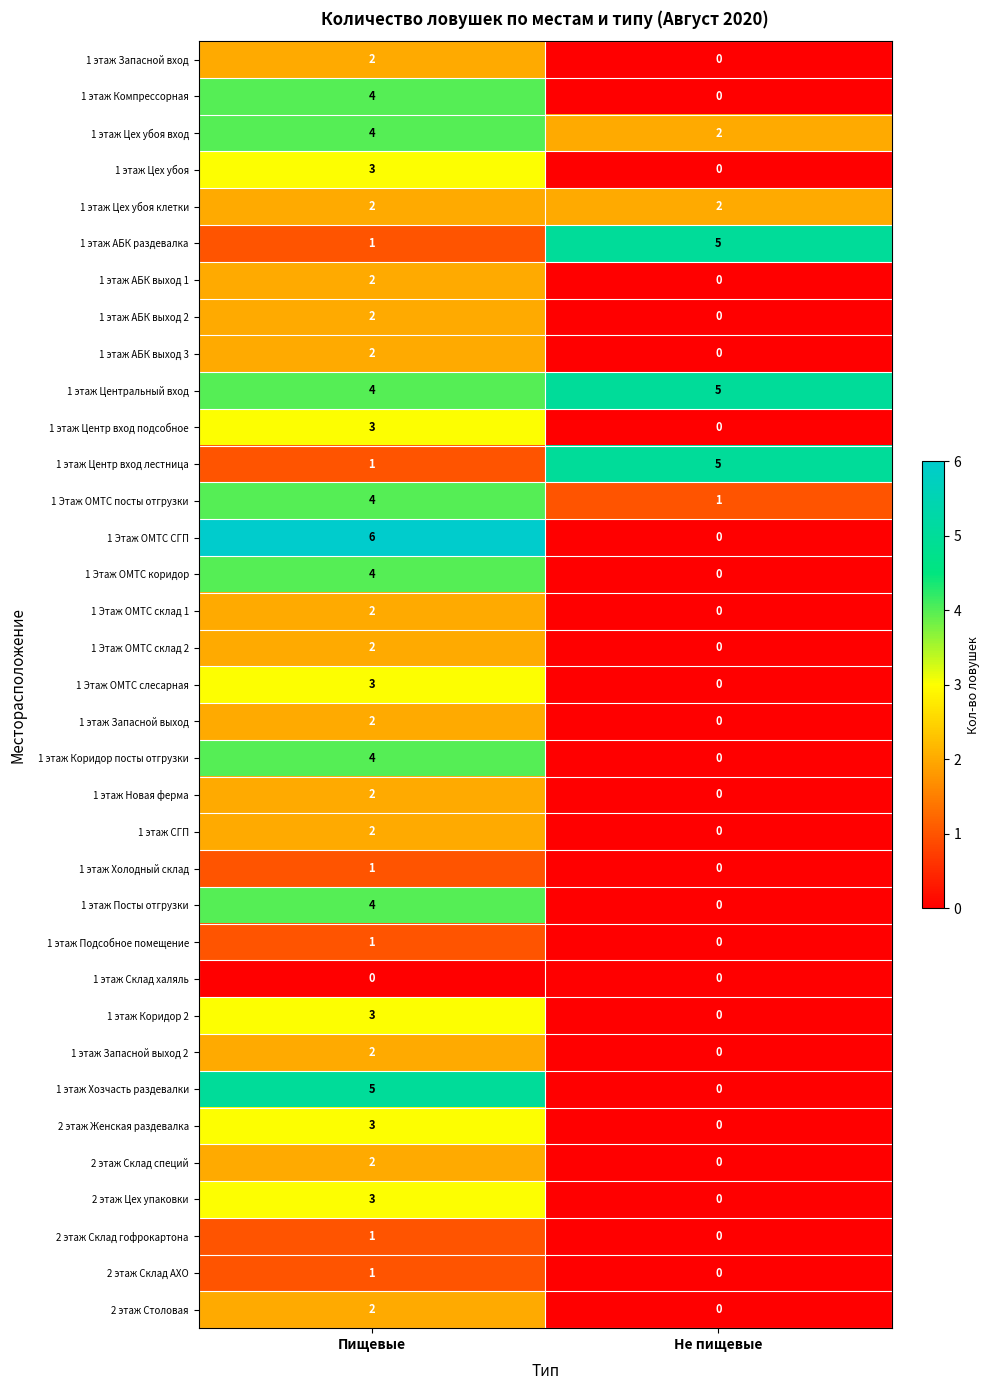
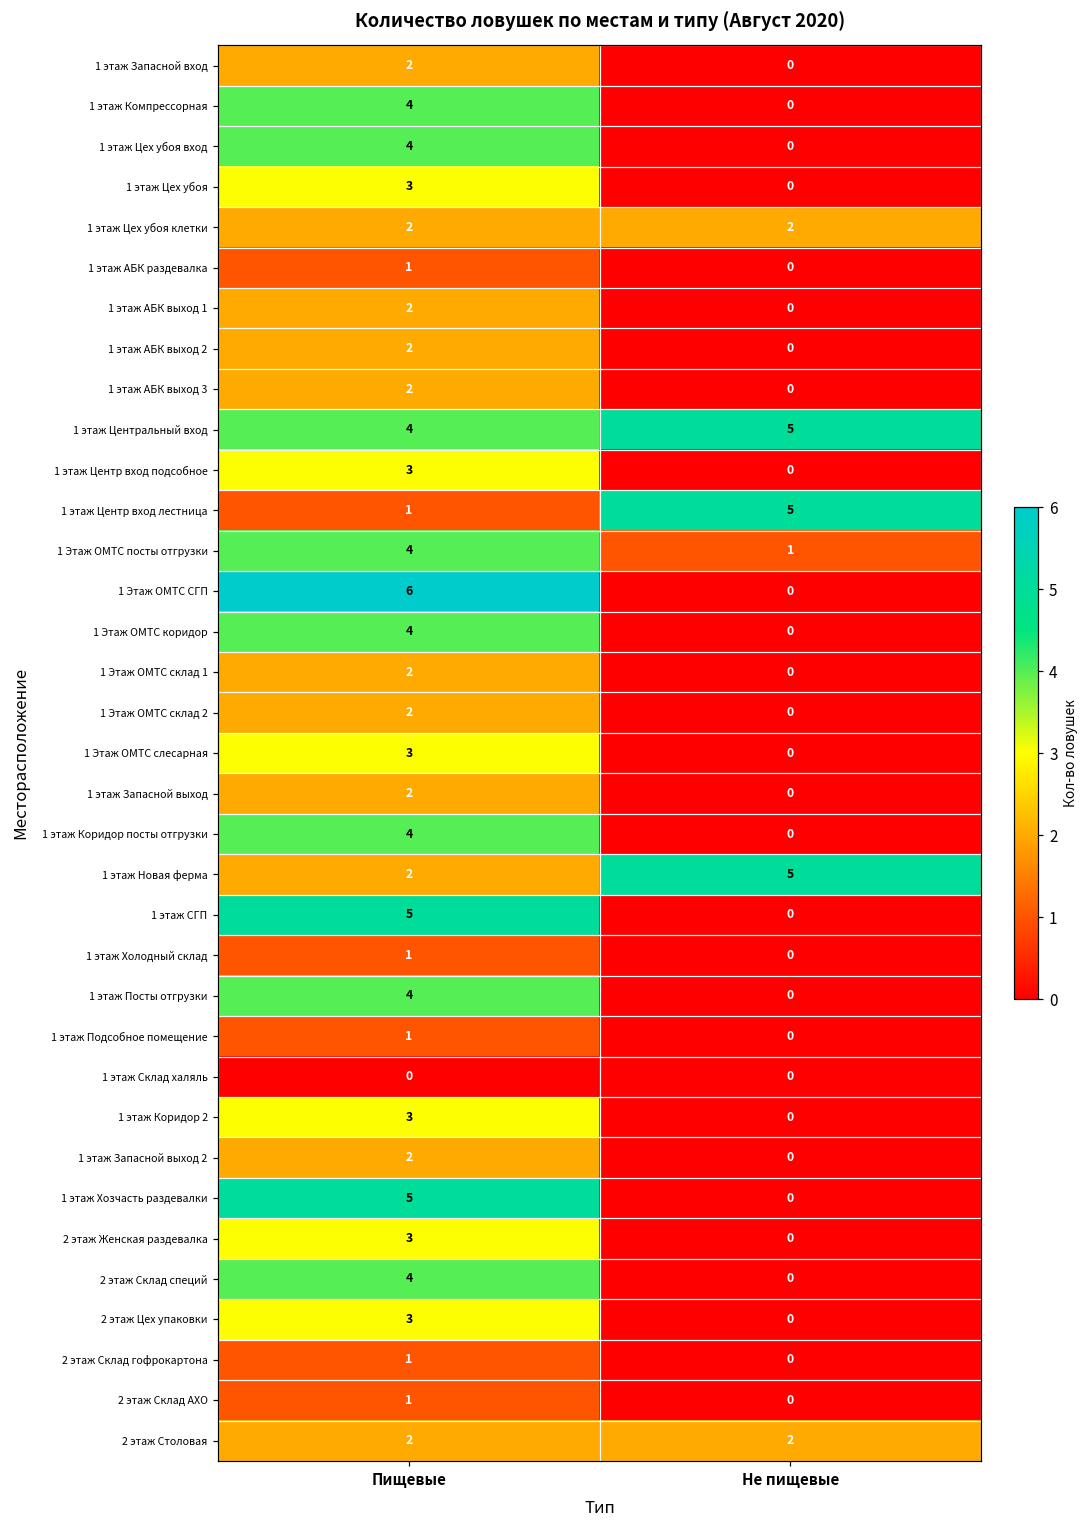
  {
    "1 этаж Запасной вход": {
      "Пищевые": 2,
      "Не пищевые": 0
    },
    "1 этаж Компрессорная": {
      "Пищевые": 4,
      "Не пищевые": 0
    },
    "1 этаж Цех убоя вход": {
      "Пищевые": 4,
-     "Не пищевые": 2
+     "Не пищевые": 0
    },
    "1 этаж Цех убоя": {
      "Пищевые": 3,
      "Не пищевые": 0
    },
    "1 этаж Цех убоя клетки": {
      "Пищевые": 2,
      "Не пищевые": 2
    },
    "1 этаж АБК раздевалка": {
      "Пищевые": 1,
-     "Не пищевые": 5
+     "Не пищевые": 0
    },
    "1 этаж АБК выход 1": {
      "Пищевые": 2,
      "Не пищевые": 0
    },
    "1 этаж АБК выход 2": {
      "Пищевые": 2,
      "Не пищевые": 0
    },
    "1 этаж АБК выход 3": {
      "Пищевые": 2,
      "Не пищевые": 0
    },
    "1 этаж Центральный вход": {
      "Пищевые": 4,
      "Не пищевые": 5
    },
    "1 этаж Центр вход подсобное": {
      "Пищевые": 3,
      "Не пищевые": 0
    },
    "1 этаж Центр вход лестница": {
      "Пищевые": 1,
      "Не пищевые": 5
    },
    "1 Этаж ОМТС посты отгрузки": {
      "Пищевые": 4,
      "Не пищевые": 1
    },
    "1 Этаж ОМТС СГП": {
      "Пищевые": 6,
      "Не пищевые": 0
    },
    "1 Этаж ОМТС коридор": {
      "Пищевые": 4,
      "Не пищевые": 0
    },
    "1 Этаж ОМТС склад 1": {
      "Пищевые": 2,
      "Не пищевые": 0
    },
    "1 Этаж ОМТС склад 2": {
      "Пищевые": 2,
      "Не пищевые": 0
    },
    "1 Этаж ОМТС слесарная": {
      "Пищевые": 3,
      "Не пищевые": 0
    },
    "1 этаж Запасной выход": {
      "Пищевые": 2,
      "Не пищевые": 0
    },
    "1 этаж Коридор посты отгрузки": {
      "Пищевые": 4,
      "Не пищевые": 0
    },
    "1 этаж Новая ферма": {
      "Пищевые": 2,
-     "Не пищевые": 0
+     "Не пищевые": 5
    },
    "1 этаж СГП": {
-     "Пищевые": 2,
+     "Пищевые": 5,
      "Не пищевые": 0
    },
    "1 этаж Холодный склад": {
      "Пищевые": 1,
      "Не пищевые": 0
    },
    "1 этаж Посты отгрузки": {
      "Пищевые": 4,
      "Не пищевые": 0
    },
    "1 этаж Подсобное помещение": {
      "Пищевые": 1,
      "Не пищевые": 0
    },
    "1 этаж Склад халяль": {
      "Пищевые": 0,
      "Не пищевые": 0
    },
    "1 этаж Коридор 2": {
      "Пищевые": 3,
      "Не пищевые": 0
    },
    "1 этаж Запасной выход 2": {
      "Пищевые": 2,
      "Не пищевые": 0
    },
    "1 этаж Хозчасть раздевалки": {
      "Пищевые": 5,
      "Не пищевые": 0
    },
    "2 этаж Женская раздевалка": {
      "Пищевые": 3,
      "Не пищевые": 0
    },
    "2 этаж Склад специй": {
-     "Пищевые": 2,
+     "Пищевые": 4,
      "Не пищевые": 0
    },
    "2 этаж Цех упаковки": {
      "Пищевые": 3,
      "Не пищевые": 0
    },
    "2 этаж Склад гофрокартона": {
      "Пищевые": 1,
      "Не пищевые": 0
    },
    "2 этаж Склад АХО": {
      "Пищевые": 1,
      "Не пищевые": 0
    },
    "2 этаж Столовая": {
      "Пищевые": 2,
-     "Не пищевые": 0
+     "Не пищевые": 2
    }
  }
